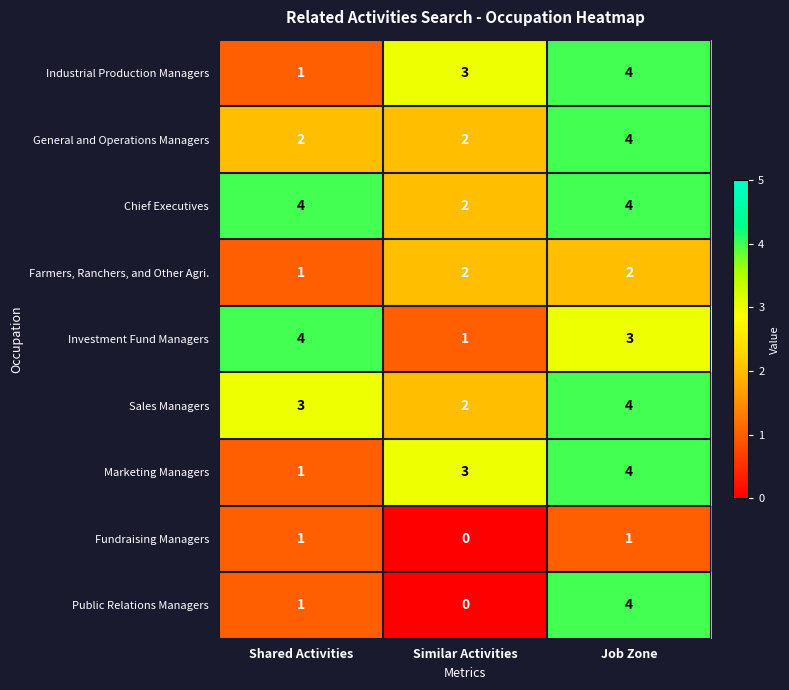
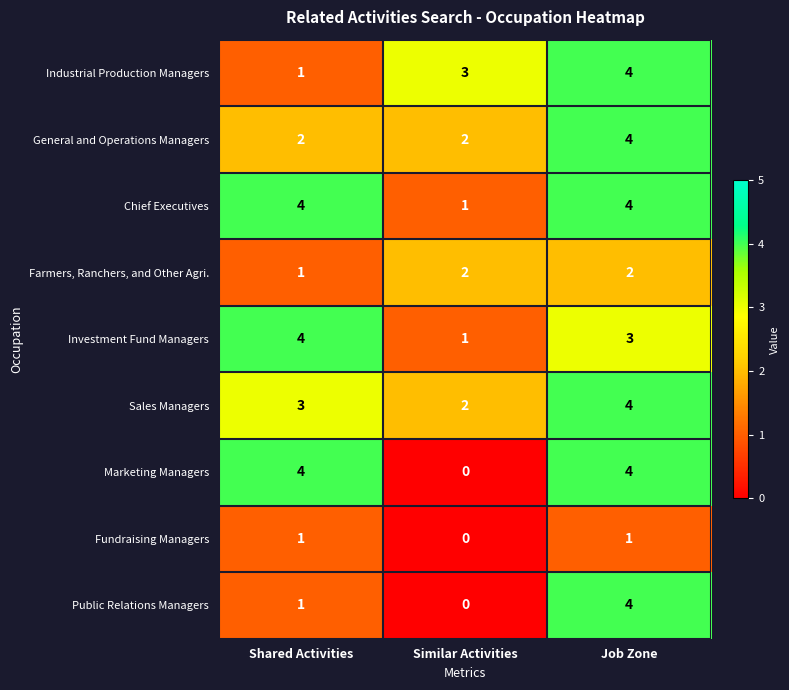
  {
    "Industrial Production Managers": {
      "Shared Activities": 1,
      "Similar Activities": 3,
      "Job Zone": 4
    },
    "General and Operations Managers": {
      "Shared Activities": 2,
      "Similar Activities": 2,
      "Job Zone": 4
    },
    "Chief Executives": {
      "Shared Activities": 4,
-     "Similar Activities": 2,
+     "Similar Activities": 1,
      "Job Zone": 4
    },
    "Farmers, Ranchers, and Other Agri.": {
      "Shared Activities": 1,
      "Similar Activities": 2,
      "Job Zone": 2
    },
    "Investment Fund Managers": {
      "Shared Activities": 4,
      "Similar Activities": 1,
      "Job Zone": 3
    },
    "Sales Managers": {
      "Shared Activities": 3,
      "Similar Activities": 2,
      "Job Zone": 4
    },
    "Marketing Managers": {
-     "Shared Activities": 1,
-     "Similar Activities": 3,
+     "Shared Activities": 4,
+     "Similar Activities": 0,
      "Job Zone": 4
    },
    "Fundraising Managers": {
      "Shared Activities": 1,
      "Similar Activities": 0,
      "Job Zone": 1
    },
    "Public Relations Managers": {
      "Shared Activities": 1,
      "Similar Activities": 0,
      "Job Zone": 4
    }
  }
